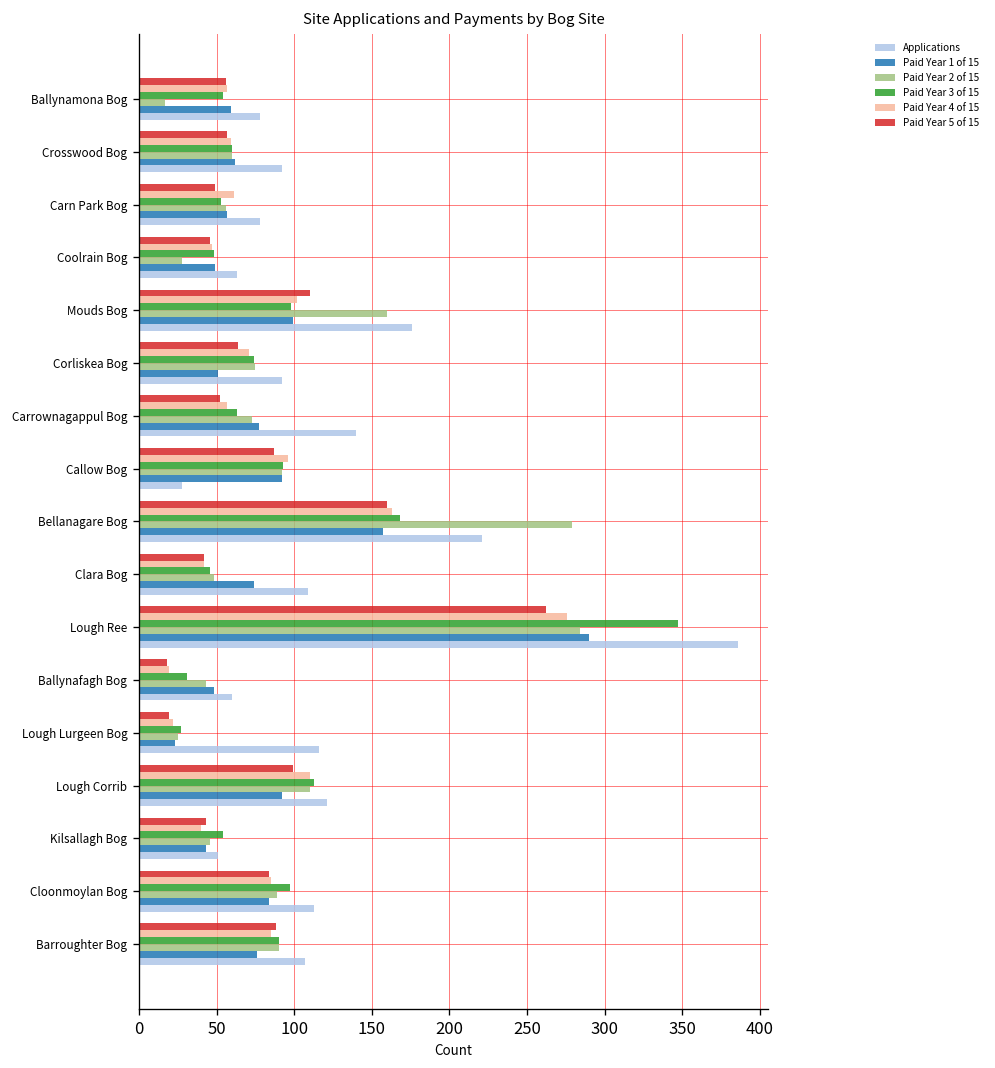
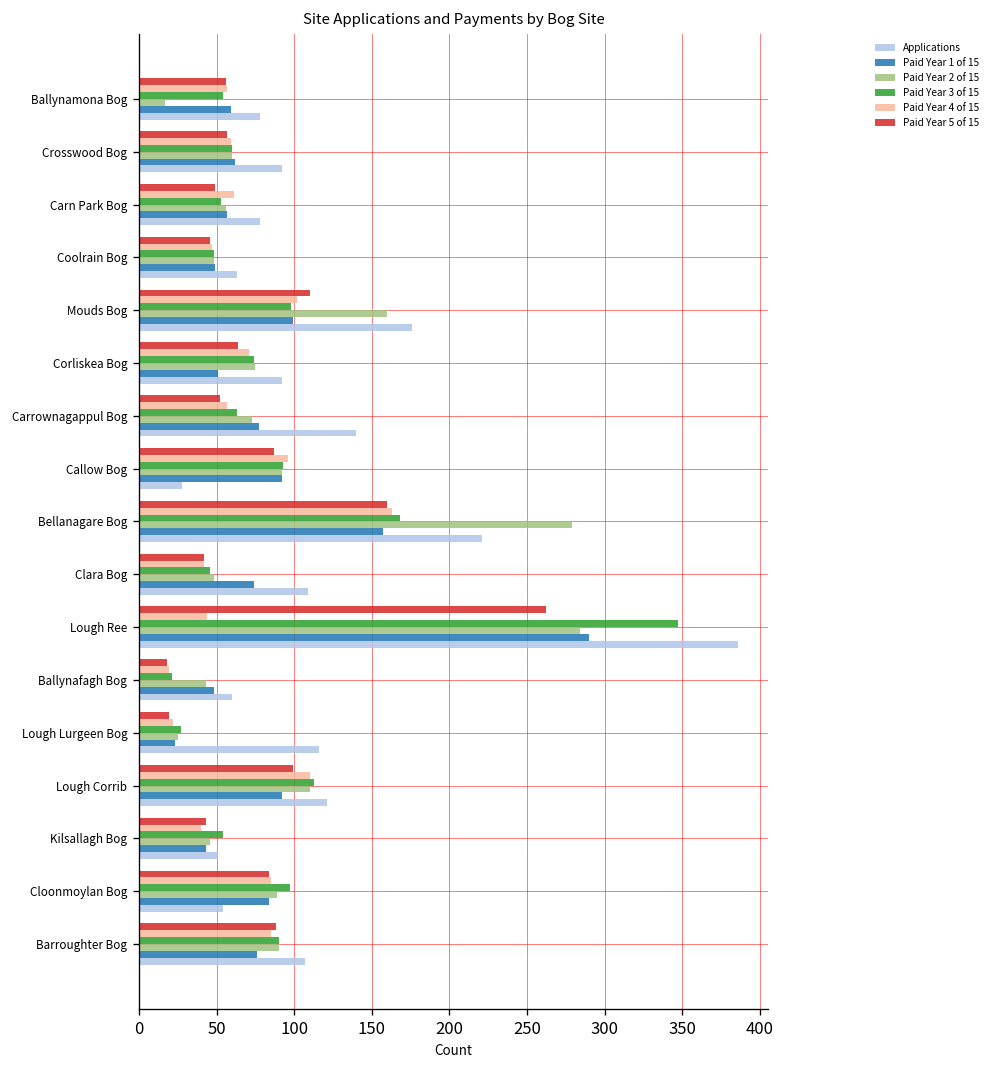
  {
    "Applications": {
      "Ballynamona Bog": 78,
      "Crosswood Bog": 92,
      "Carn Park Bog": 78,
      "Coolrain Bog": 63,
      "Mouds Bog": 176,
      "Corliskea Bog": 92,
      "Carrownagappul Bog": 140,
      "Callow Bog": 28,
      "Bellanagare Bog": 221,
      "Clara Bog": 109,
      "Lough Ree": 386,
      "Ballynafagh Bog": 60,
      "Lough Lurgeen Bog": 116,
      "Lough Corrib": 121,
      "Kilsallagh Bog": 51,
-     "Cloonmoylan Bog": 113,
+     "Cloonmoylan Bog": 54,
      "Barroughter Bog": 107
    },
    "Paid Year 1 of 15": {
      "Ballynamona Bog": 59,
      "Crosswood Bog": 62,
      "Carn Park Bog": 57,
      "Coolrain Bog": 49,
      "Mouds Bog": 99,
      "Corliskea Bog": 51,
      "Carrownagappul Bog": 77,
      "Callow Bog": 92,
      "Bellanagare Bog": 157,
      "Clara Bog": 74,
      "Lough Ree": 290,
      "Ballynafagh Bog": 48,
      "Lough Lurgeen Bog": 23,
      "Lough Corrib": 92,
      "Kilsallagh Bog": 43,
      "Cloonmoylan Bog": 84,
      "Barroughter Bog": 76
    },
    "Paid Year 2 of 15": {
      "Ballynamona Bog": 17,
      "Crosswood Bog": 60,
      "Carn Park Bog": 56,
-     "Coolrain Bog": 28,
+     "Coolrain Bog": 48,
      "Mouds Bog": 160,
      "Corliskea Bog": 75,
      "Carrownagappul Bog": 73,
      "Callow Bog": 92,
      "Bellanagare Bog": 279,
      "Clara Bog": 48,
      "Lough Ree": 284,
      "Ballynafagh Bog": 43,
      "Lough Lurgeen Bog": 25,
      "Lough Corrib": 110,
      "Kilsallagh Bog": 46,
      "Cloonmoylan Bog": 89,
      "Barroughter Bog": 90
    },
    "Paid Year 3 of 15": {
      "Ballynamona Bog": 54,
      "Crosswood Bog": 60,
      "Carn Park Bog": 53,
      "Coolrain Bog": 48,
      "Mouds Bog": 98,
      "Corliskea Bog": 74,
      "Carrownagappul Bog": 63,
      "Callow Bog": 93,
      "Bellanagare Bog": 168,
      "Clara Bog": 46,
      "Lough Ree": 347,
-     "Ballynafagh Bog": 31,
+     "Ballynafagh Bog": 21,
      "Lough Lurgeen Bog": 27,
      "Lough Corrib": 113,
      "Kilsallagh Bog": 54,
      "Cloonmoylan Bog": 97,
      "Barroughter Bog": 90
    },
    "Paid Year 4 of 15": {
      "Ballynamona Bog": 57,
      "Crosswood Bog": 59,
      "Carn Park Bog": 61,
      "Coolrain Bog": 47,
      "Mouds Bog": 102,
      "Corliskea Bog": 71,
      "Carrownagappul Bog": 57,
      "Callow Bog": 96,
      "Bellanagare Bog": 163,
      "Clara Bog": 42,
-     "Lough Ree": 276,
+     "Lough Ree": 44,
      "Ballynafagh Bog": 19,
      "Lough Lurgeen Bog": 22,
      "Lough Corrib": 110,
      "Kilsallagh Bog": 40,
      "Cloonmoylan Bog": 85,
      "Barroughter Bog": 85
    },
    "Paid Year 5 of 15": {
      "Ballynamona Bog": 56,
      "Crosswood Bog": 57,
      "Carn Park Bog": 49,
      "Coolrain Bog": 46,
      "Mouds Bog": 110,
      "Corliskea Bog": 64,
      "Carrownagappul Bog": 52,
      "Callow Bog": 87,
      "Bellanagare Bog": 160,
      "Clara Bog": 42,
      "Lough Ree": 262,
      "Ballynafagh Bog": 18,
      "Lough Lurgeen Bog": 19,
      "Lough Corrib": 99,
      "Kilsallagh Bog": 43,
      "Cloonmoylan Bog": 84,
      "Barroughter Bog": 88
    }
  }
